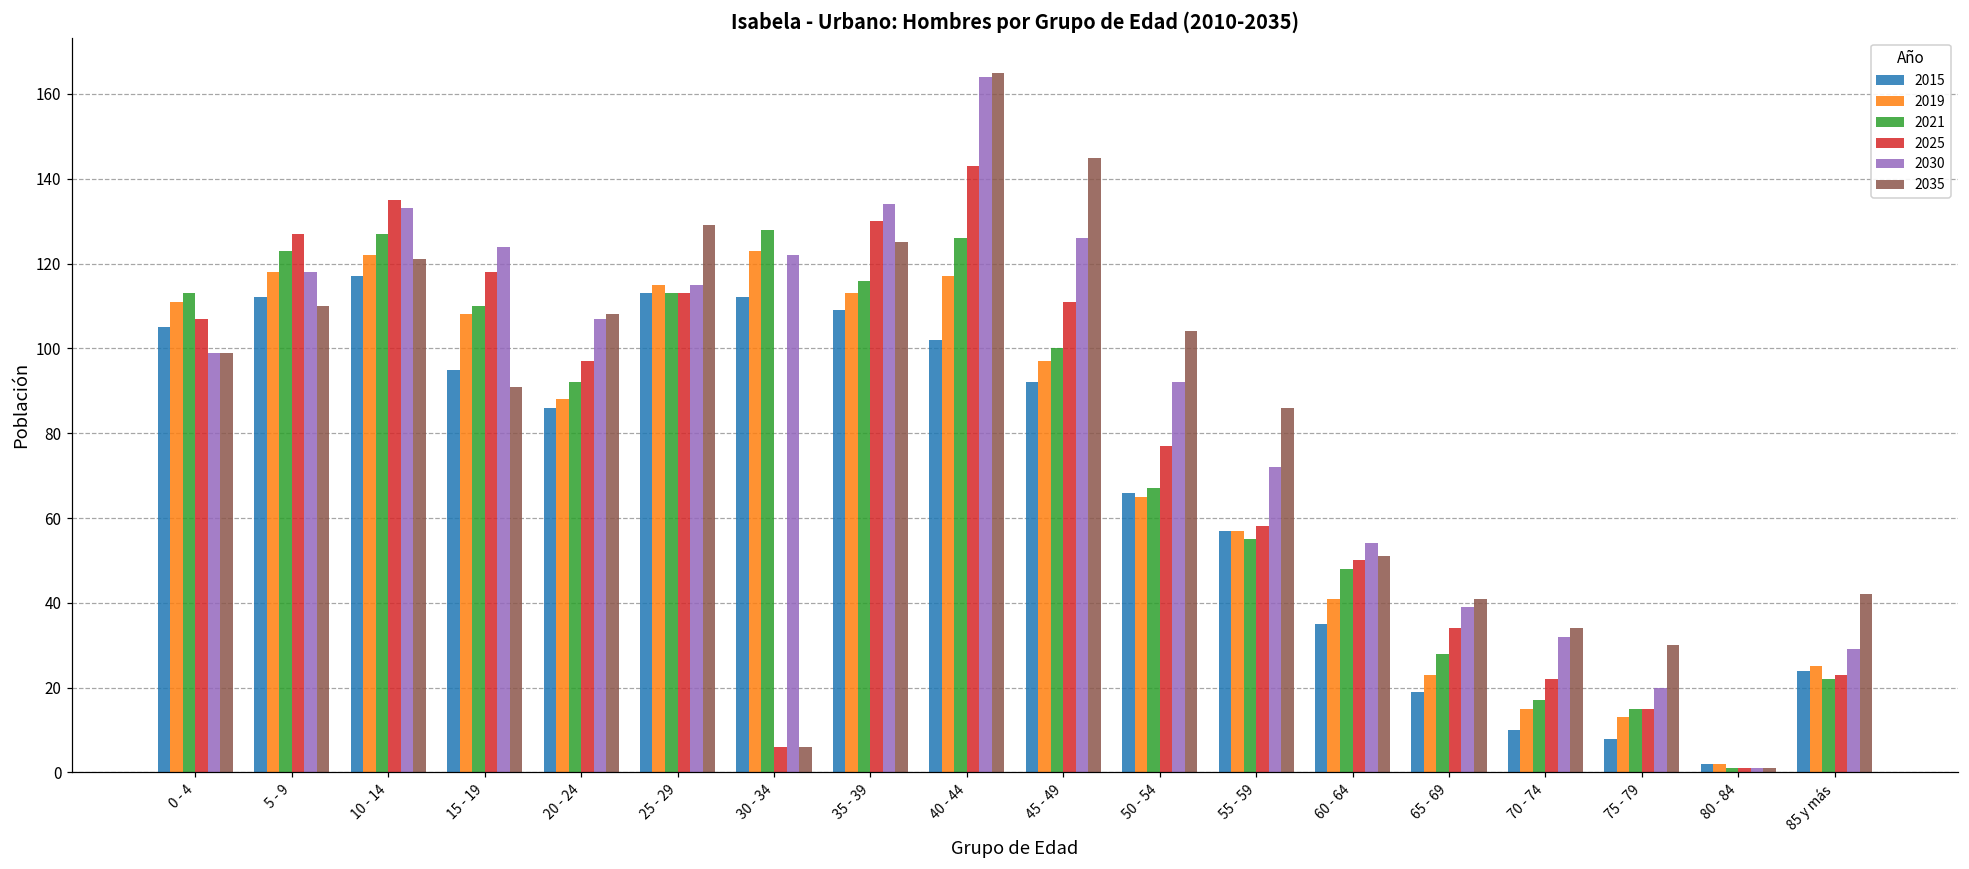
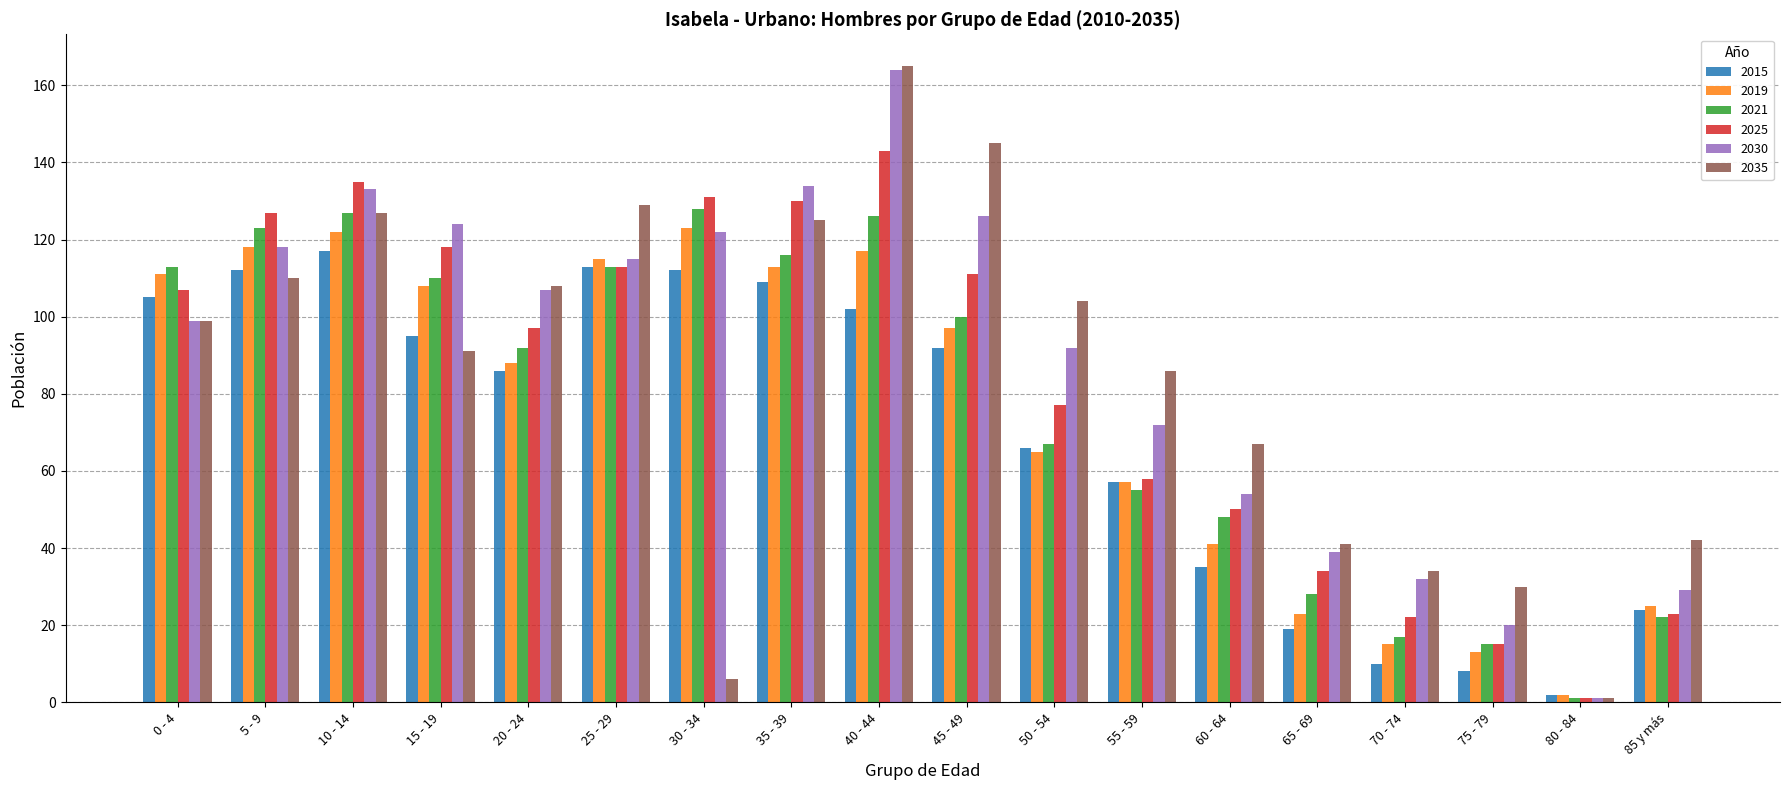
  {
    "2015": {
      "0 - 4": 105,
      "5 - 9": 112,
      "10 - 14": 117,
      "15 - 19": 95,
      "20 - 24": 86,
      "25 - 29": 113,
      "30 - 34": 112,
      "35 - 39": 109,
      "40 - 44": 102,
      "45 - 49": 92,
      "50 - 54": 66,
      "55 - 59": 57,
      "60 - 64": 35,
      "65 - 69": 19,
      "70 - 74": 10,
      "75 - 79": 8,
      "80 - 84": 2,
      "85 y más": 24
    },
    "2019": {
      "0 - 4": 111,
      "5 - 9": 118,
      "10 - 14": 122,
      "15 - 19": 108,
      "20 - 24": 88,
      "25 - 29": 115,
      "30 - 34": 123,
      "35 - 39": 113,
      "40 - 44": 117,
      "45 - 49": 97,
      "50 - 54": 65,
      "55 - 59": 57,
      "60 - 64": 41,
      "65 - 69": 23,
      "70 - 74": 15,
      "75 - 79": 13,
      "80 - 84": 2,
      "85 y más": 25
    },
    "2021": {
      "0 - 4": 113,
      "5 - 9": 123,
      "10 - 14": 127,
      "15 - 19": 110,
      "20 - 24": 92,
      "25 - 29": 113,
      "30 - 34": 128,
      "35 - 39": 116,
      "40 - 44": 126,
      "45 - 49": 100,
      "50 - 54": 67,
      "55 - 59": 55,
      "60 - 64": 48,
      "65 - 69": 28,
      "70 - 74": 17,
      "75 - 79": 15,
      "80 - 84": 1,
      "85 y más": 22
    },
    "2025": {
      "0 - 4": 107,
      "5 - 9": 127,
      "10 - 14": 135,
      "15 - 19": 118,
      "20 - 24": 97,
      "25 - 29": 113,
-     "30 - 34": 6,
+     "30 - 34": 131,
      "35 - 39": 130,
      "40 - 44": 143,
      "45 - 49": 111,
      "50 - 54": 77,
      "55 - 59": 58,
      "60 - 64": 50,
      "65 - 69": 34,
      "70 - 74": 22,
      "75 - 79": 15,
      "80 - 84": 1,
      "85 y más": 23
    },
    "2030": {
      "0 - 4": 99,
      "5 - 9": 118,
      "10 - 14": 133,
      "15 - 19": 124,
      "20 - 24": 107,
      "25 - 29": 115,
      "30 - 34": 122,
      "35 - 39": 134,
      "40 - 44": 164,
      "45 - 49": 126,
      "50 - 54": 92,
      "55 - 59": 72,
      "60 - 64": 54,
      "65 - 69": 39,
      "70 - 74": 32,
      "75 - 79": 20,
      "80 - 84": 1,
      "85 y más": 29
    },
    "2035": {
      "0 - 4": 99,
      "5 - 9": 110,
-     "10 - 14": 121,
+     "10 - 14": 127,
      "15 - 19": 91,
      "20 - 24": 108,
      "25 - 29": 129,
      "30 - 34": 6,
      "35 - 39": 125,
      "40 - 44": 165,
      "45 - 49": 145,
      "50 - 54": 104,
      "55 - 59": 86,
-     "60 - 64": 51,
+     "60 - 64": 67,
      "65 - 69": 41,
      "70 - 74": 34,
      "75 - 79": 30,
      "80 - 84": 1,
      "85 y más": 42
    }
  }
